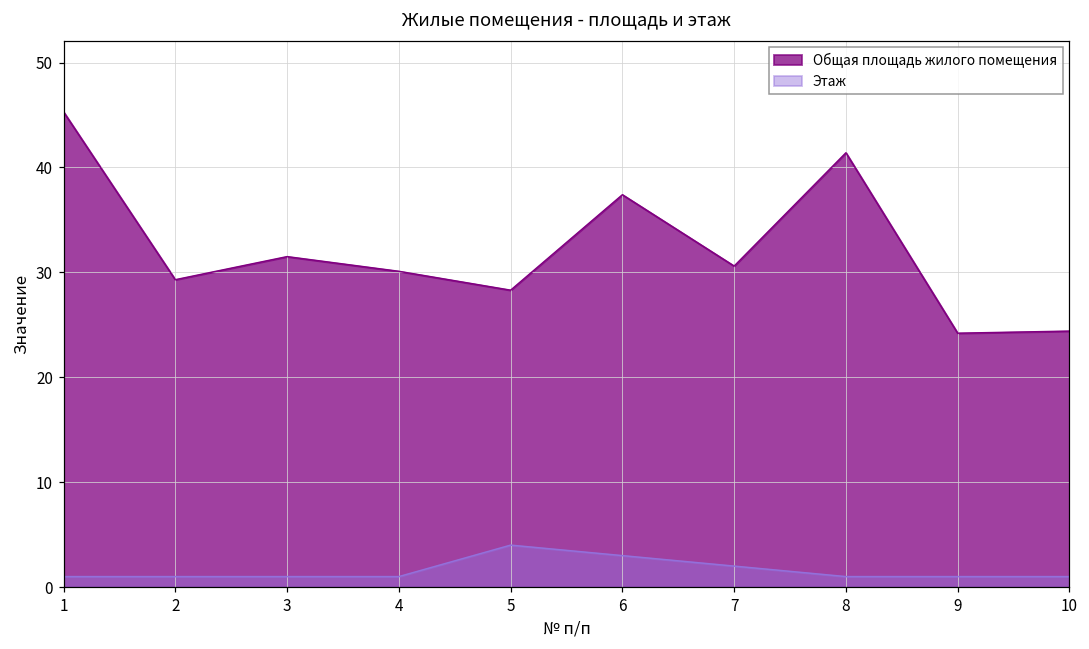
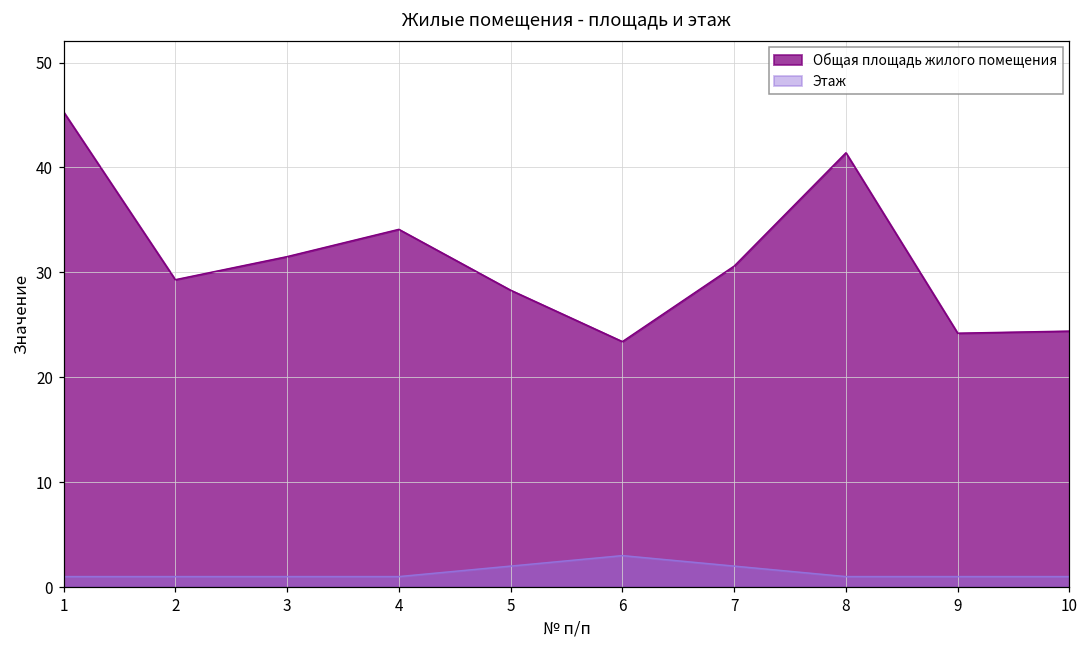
  {
    "Общая площадь жилого помещения": {
      "1": 45,
      "2": 29,
      "3": 32,
-     "4": 30,
+     "4": 34,
      "5": 28,
-     "6": 37,
+     "6": 23,
      "7": 31,
      "8": 41,
      "9": 24,
      "10": 24
    },
    "Этаж": {
      "1": 1,
      "2": 1,
      "3": 1,
      "4": 1,
-     "5": 4,
+     "5": 2,
      "6": 3,
      "7": 2,
      "8": 1,
      "9": 1,
      "10": 1
    }
  }
